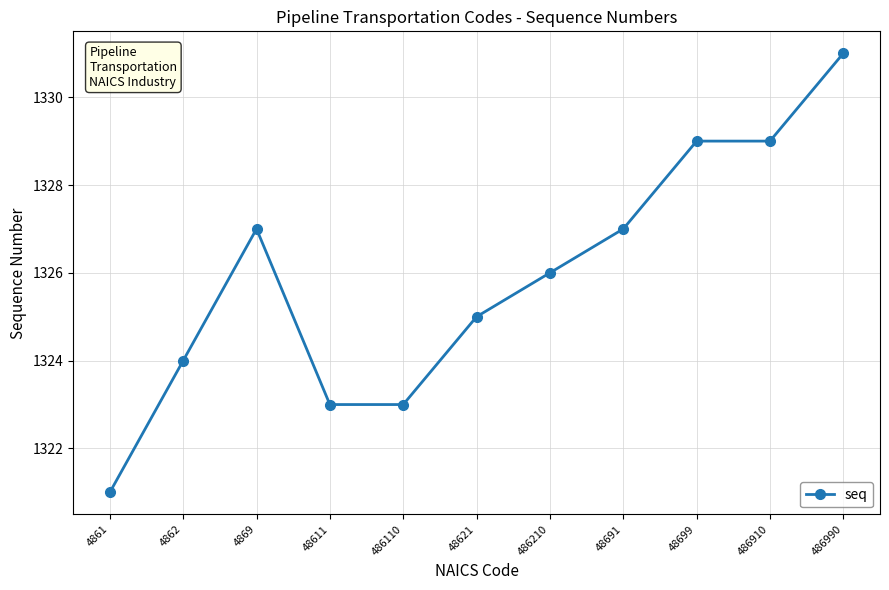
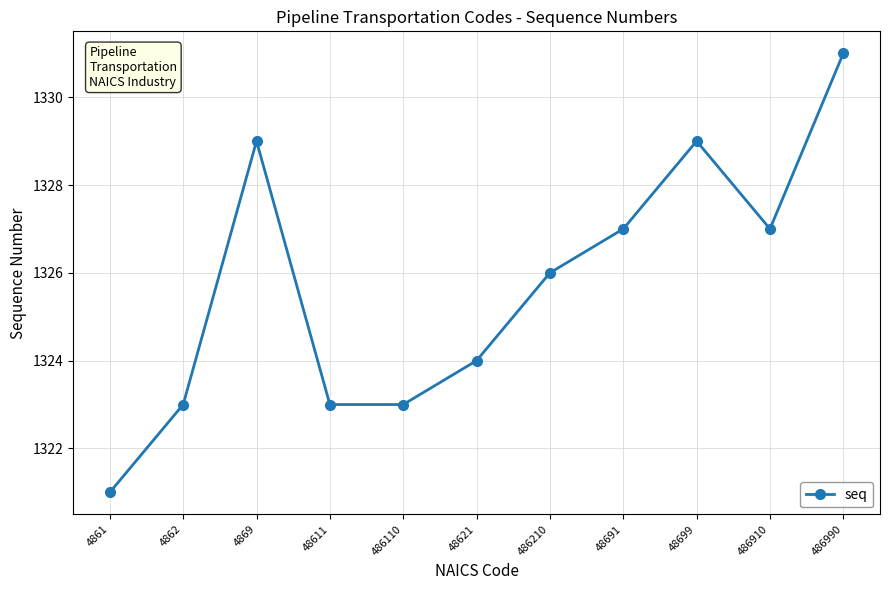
  {
    "4861": 1321,
-   "4862": 1324,
-   "4869": 1327,
+   "4862": 1323,
+   "4869": 1329,
    "48611": 1323,
    "486110": 1323,
-   "48621": 1325,
+   "48621": 1324,
    "486210": 1326,
    "48691": 1327,
    "48699": 1329,
-   "486910": 1329,
+   "486910": 1327,
    "486990": 1331
  }
